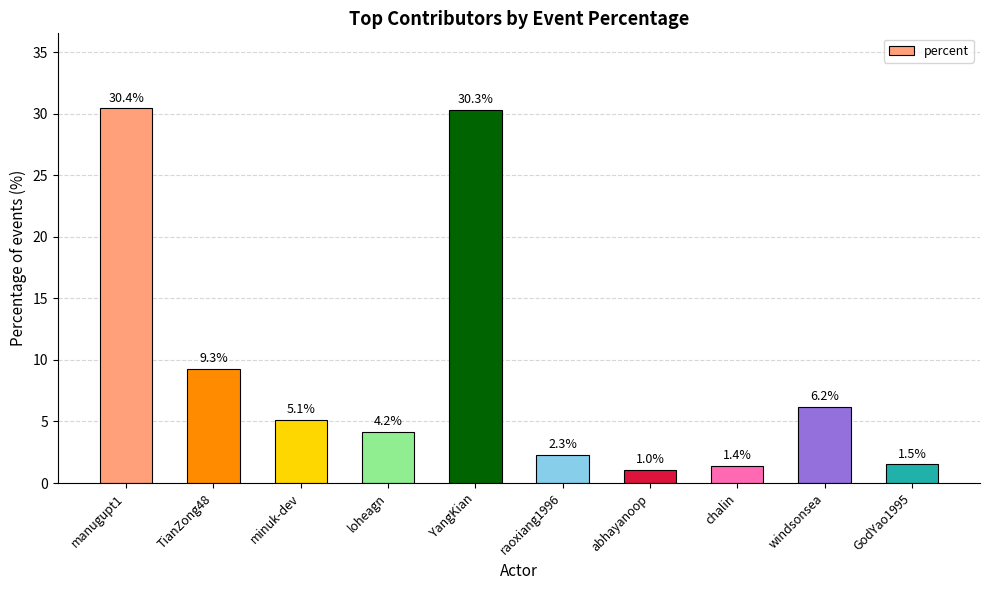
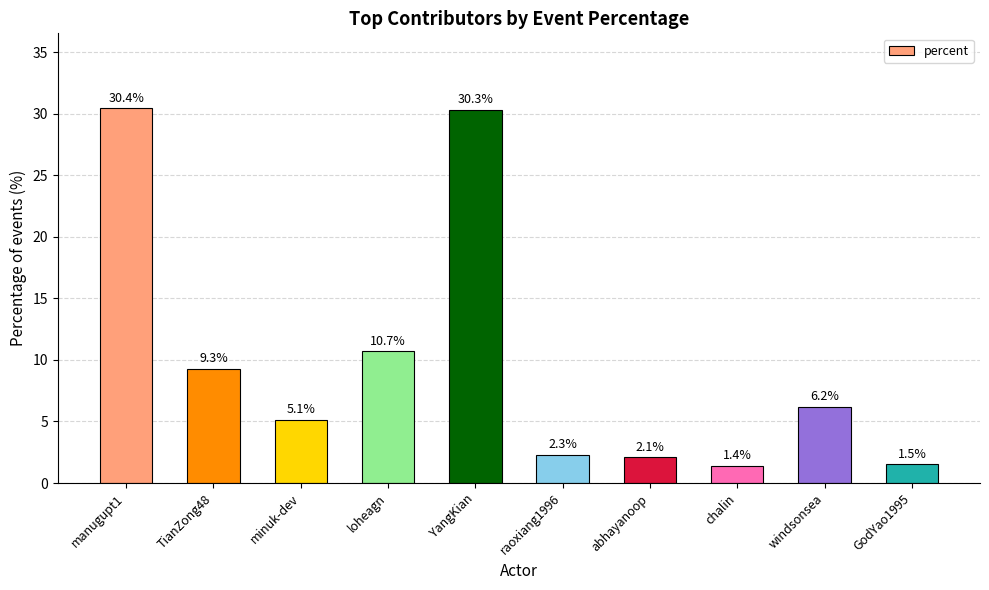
  {
    "manugupt1": "30.4%",
    "TianZong48": "9.3%",
    "minuk-dev": "5.1%",
-   "loheagn": "4.2%",
+   "loheagn": "10.7%",
    "YangKian": "30.3%",
    "raoxiang1996": "2.3%",
-   "abhayanoop": "1.0%",
+   "abhayanoop": "2.1%",
    "chalin": "1.4%",
    "windsonsea": "6.2%",
    "GodYao1995": "1.5%"
  }
